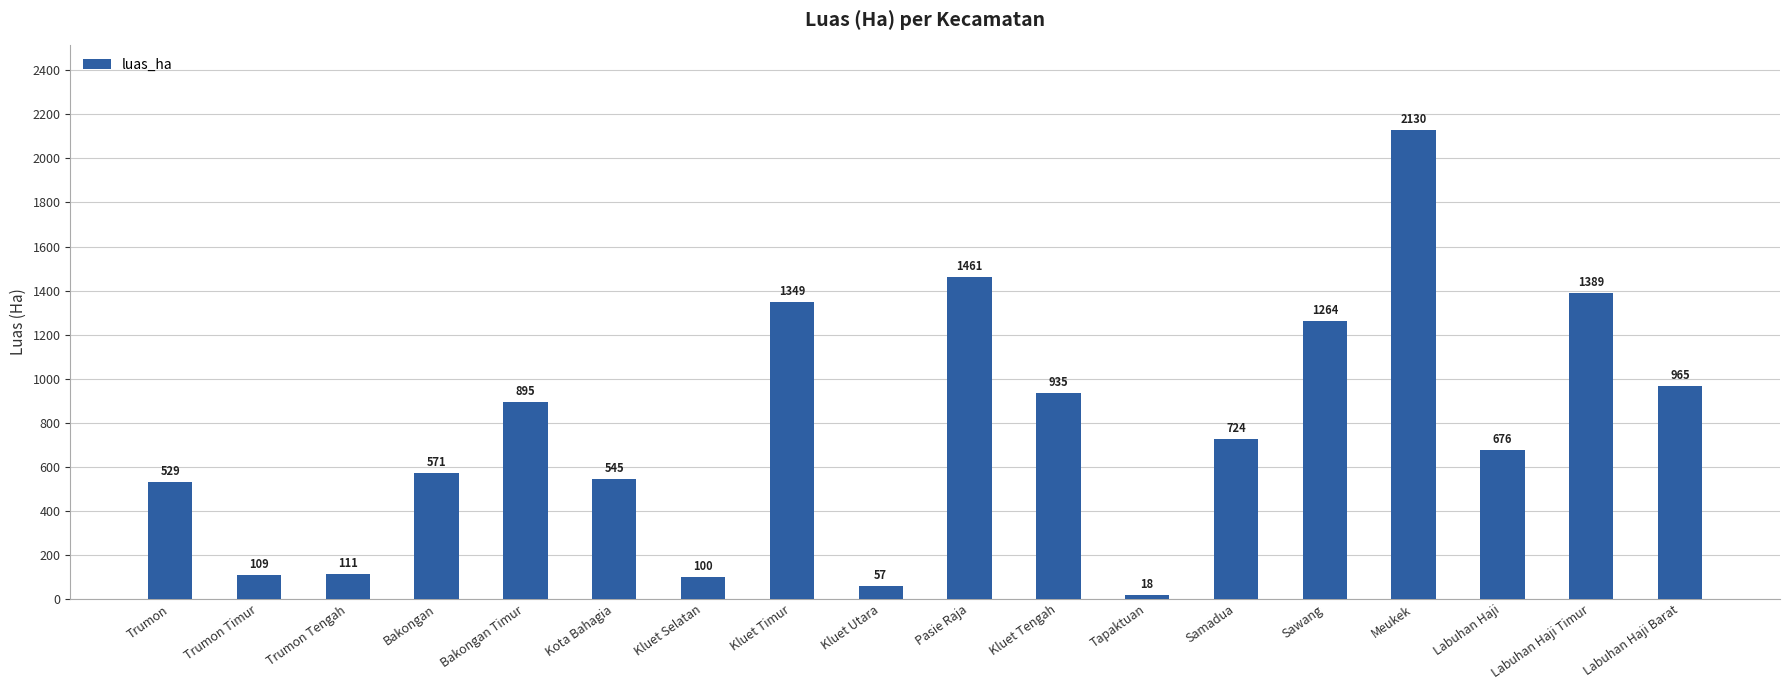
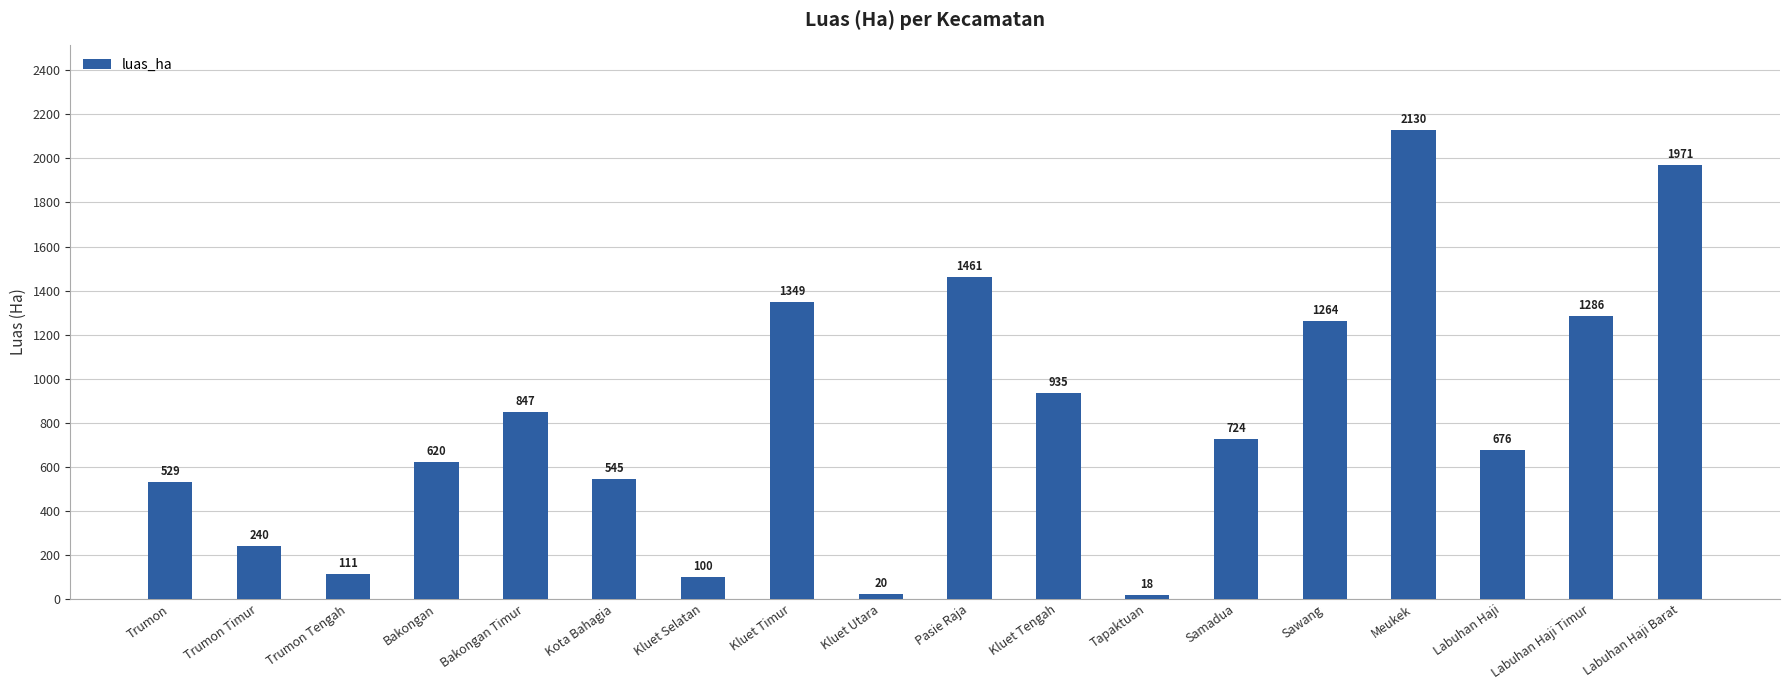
  {
    "Trumon": 529,
-   "Trumon Timur": 109,
+   "Trumon Timur": 240,
    "Trumon Tengah": 111,
-   "Bakongan": 571,
-   "Bakongan Timur": 895,
+   "Bakongan": 620,
+   "Bakongan Timur": 847,
    "Kota Bahagia": 545,
    "Kluet Selatan": 100,
    "Kluet Timur": 1349,
-   "Kluet Utara": 57,
+   "Kluet Utara": 20,
    "Pasie Raja": 1461,
    "Kluet Tengah": 935,
    "Tapaktuan": 18,
    "Samadua": 724,
    "Sawang": 1264,
    "Meukek": 2130,
    "Labuhan Haji": 676,
-   "Labuhan Haji Timur": 1389,
-   "Labuhan Haji Barat": 965
+   "Labuhan Haji Timur": 1286,
+   "Labuhan Haji Barat": 1971
  }
